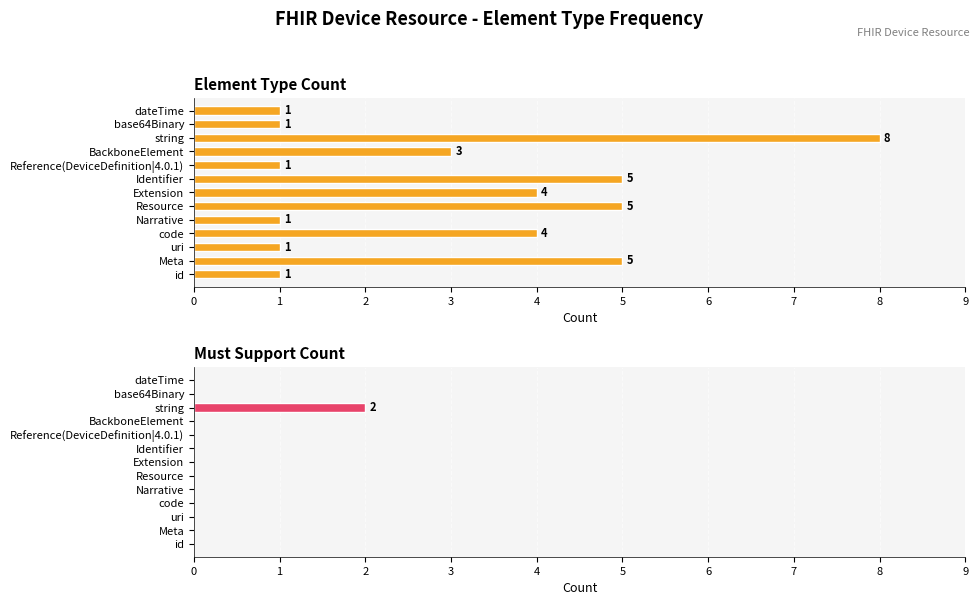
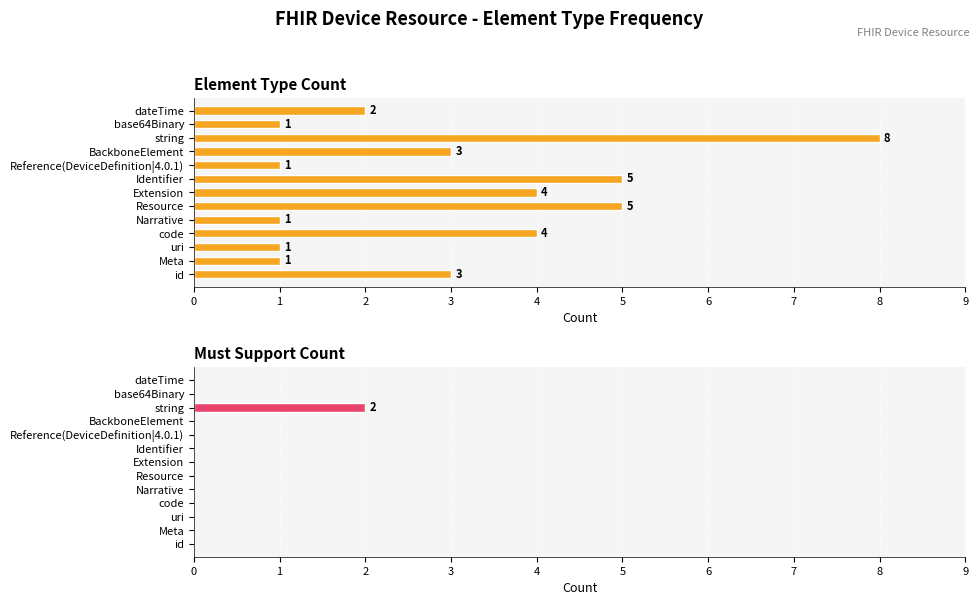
  {
    "Element Type Count": {
-     "dateTime": 1,
+     "dateTime": 2,
      "base64Binary": 1,
      "string": 8,
      "BackboneElement": 3,
      "Reference(DeviceDefinition|4.0.1)": 1,
      "Identifier": 5,
      "Extension": 4,
      "Resource": 5,
      "Narrative": 1,
      "code": 4,
      "uri": 1,
-     "Meta": 5,
-     "id": 1
+     "Meta": 1,
+     "id": 3
    },
    "Must Support Count": {
      "string": 2
    }
  }
